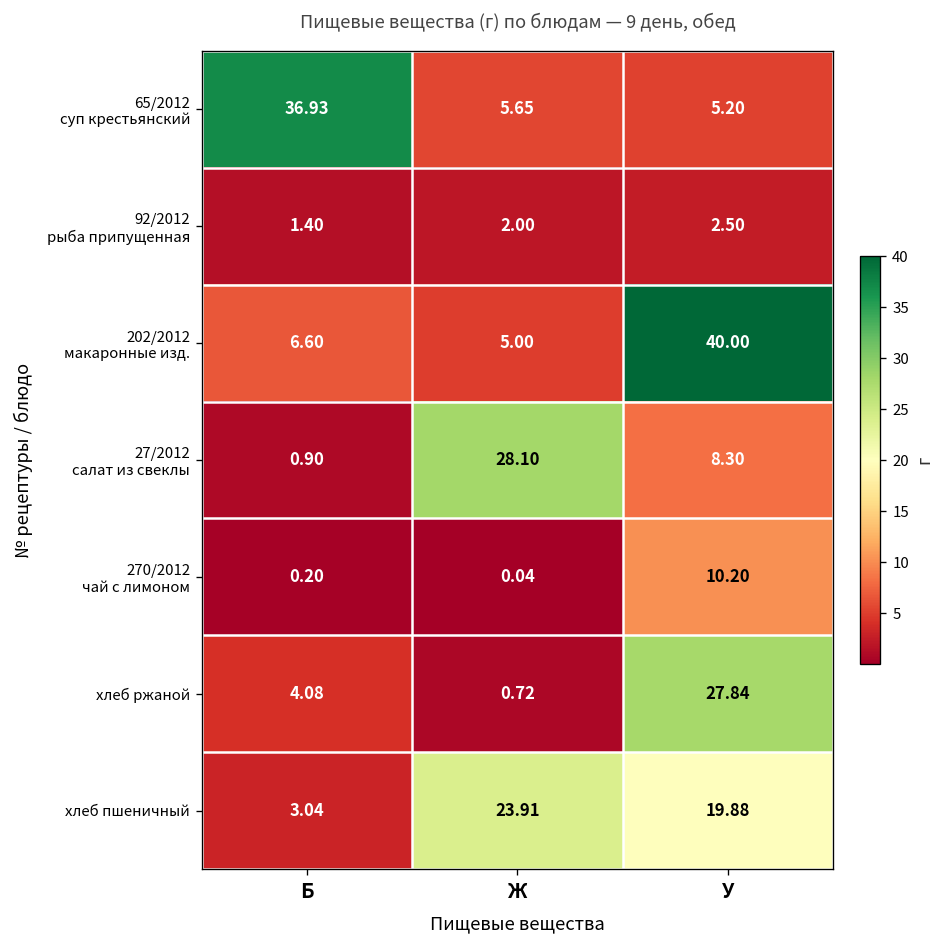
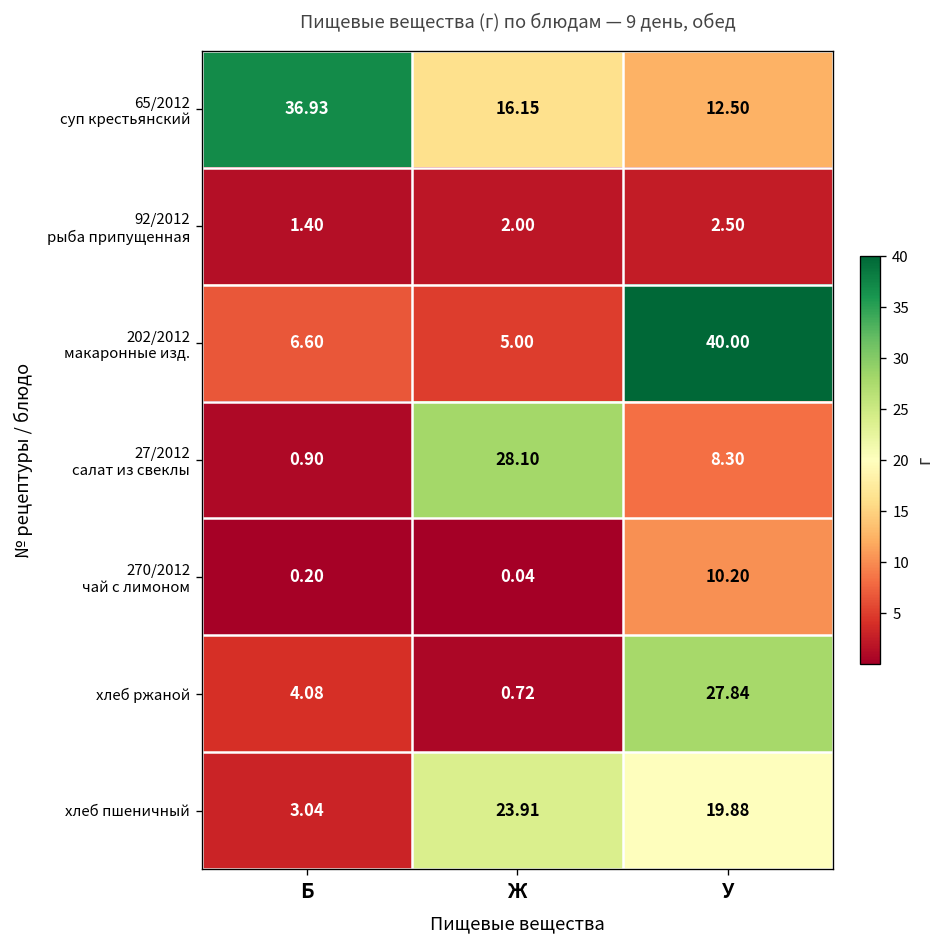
  {
    "65/2012 суп крестьянский": {
      "Б": 36.93,
-     "Ж": 5.65,
-     "У": 5.20
+     "Ж": 16.15,
+     "У": 12.50
    },
    "92/2012 рыба припущенная": {
      "Б": 1.40,
      "Ж": 2.00,
      "У": 2.50
    },
    "202/2012 макаронные изд.": {
      "Б": 6.60,
      "Ж": 5.00,
      "У": 40.00
    },
    "27/2012 салат из свеклы": {
      "Б": 0.90,
      "Ж": 28.10,
      "У": 8.30
    },
    "270/2012 чай с лимоном": {
      "Б": 0.20,
      "Ж": 0.04,
      "У": 10.20
    },
    "хлеб ржаной": {
      "Б": 4.08,
      "Ж": 0.72,
      "У": 27.84
    },
    "хлеб пшеничный": {
      "Б": 3.04,
      "Ж": 23.91,
      "У": 19.88
    }
  }
